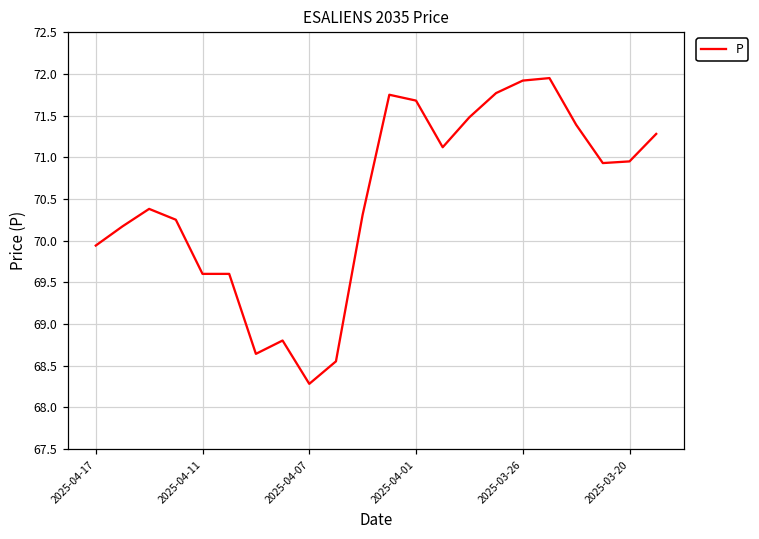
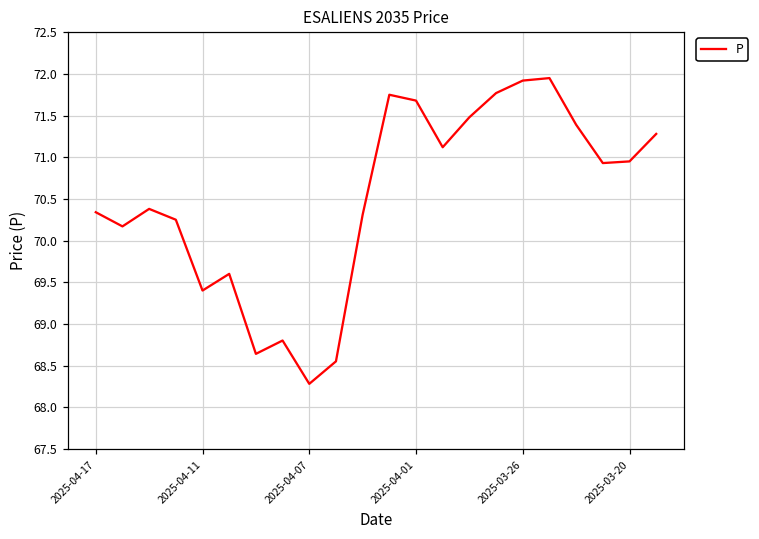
  {
-   "2025-04-17": 69.9,
-   "2025-04-11": 69.6,
+   "2025-04-17": 70.3,
+   "2025-04-11": 69.4,
    "2025-04-07": 68.3,
    "2025-04-01": 71.7,
    "2025-03-26": 71.9,
    "2025-03-20": 71.0
  }
